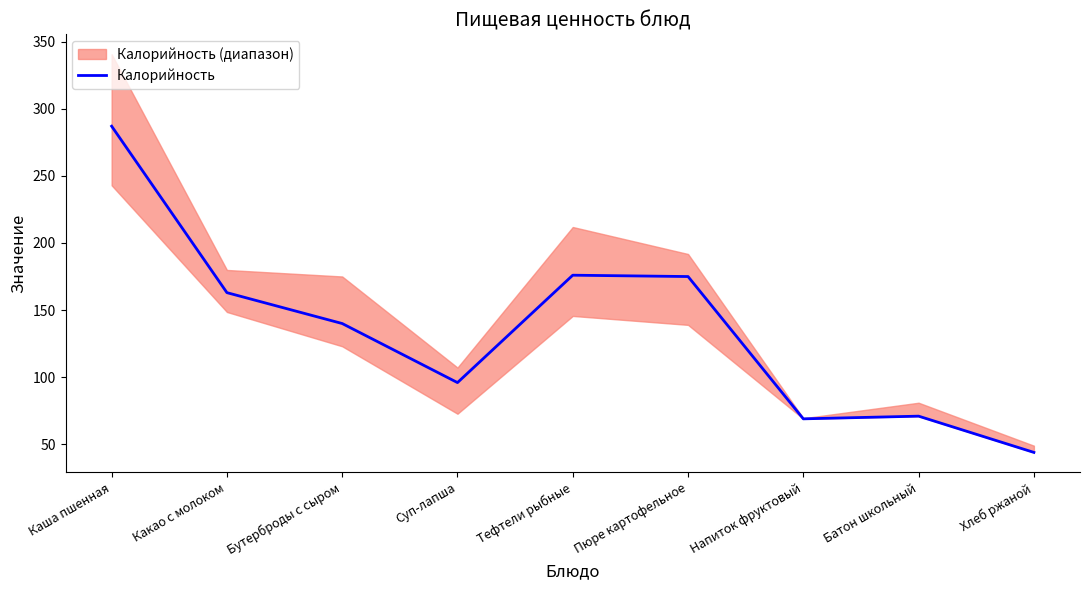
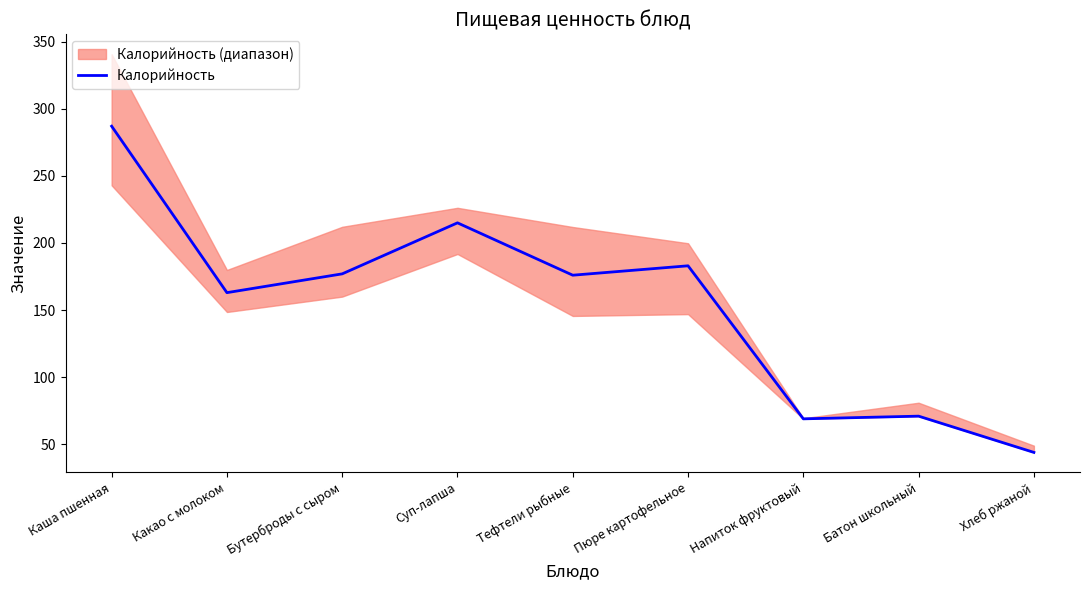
  {
    "Калорийность": {
      "Каша пшенная": 287,
      "Какао с молоком": 163,
-     "Бутерброды с сыром": 140,
-     "Суп-лапша": 96,
+     "Бутерброды с сыром": 177,
+     "Суп-лапша": 215,
      "Тефтели рыбные": 176,
-     "Пюре картофельное": 175,
+     "Пюре картофельное": 183,
      "Батон школьный": 71,
      "Хлеб ржаной": 44
    }
  }
